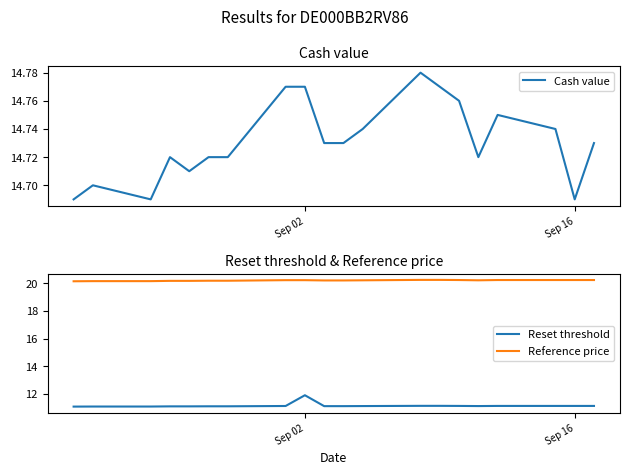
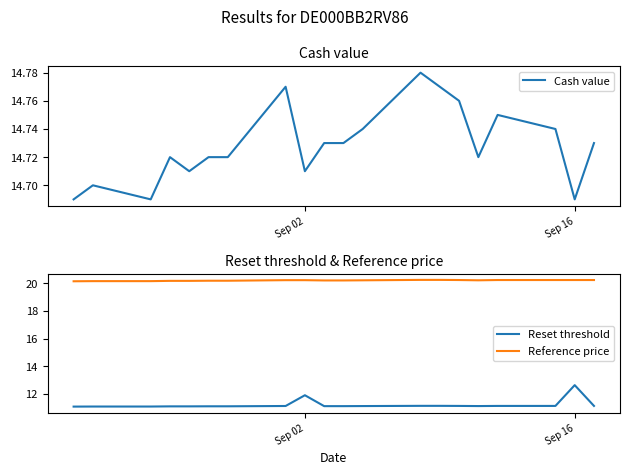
  {
    "Cash value": {
-     "Sep 02": 14.77,
+     "Sep 02": 14.71,
      "Sep 16": 14.69
    },
    "Reset threshold & Reference price": {
      "Reset threshold": {
        "Sep 02": 11.9,
-       "Sep 16": 11.1
+       "Sep 16": 12.6
      },
      "Reference price": {
        "Sep 02": 20.2,
        "Sep 16": 20.2
      }
    }
  }
